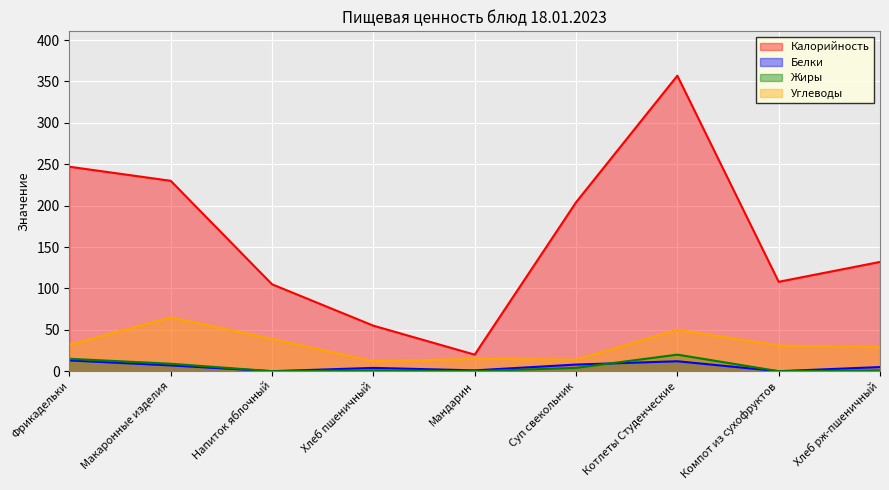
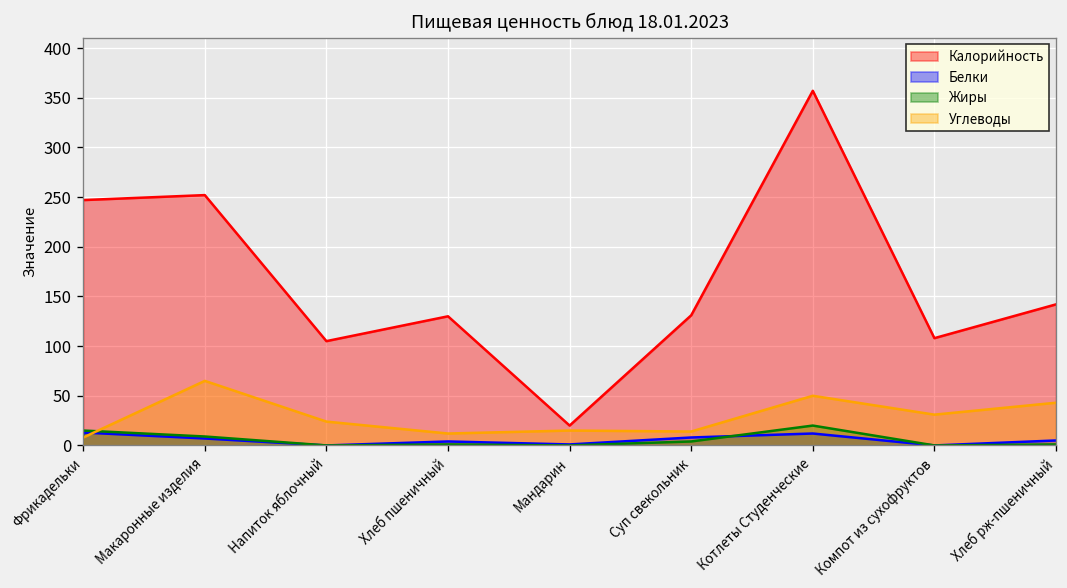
  {
    "Калорийность": {
      "Фрикадельки": 250,
-     "Макаронные изделия": 230,
+     "Макаронные изделия": 250,
      "Напиток яблочный": 110,
-     "Хлеб пшеничный": 60,
+     "Хлеб пшеничный": 130,
      "Мандарин": 20,
-     "Суп свекольник": 200,
+     "Суп свекольник": 130,
      "Котлеты Студенческие": 360,
      "Компот из сухофруктов": 110,
-     "Хлеб рж-пшеничный": 130
+     "Хлеб рж-пшеничный": 140
    },
    "Белки": {
      "Суп свекольник": 10,
      "Котлеты Студенческие": 10,
      "Хлеб рж-пшеничный": 10
    },
    "Жиры": {
      "Суп свекольник": 0,
      "Котлеты Студенческие": 20,
      "Хлеб рж-пшеничный": 0
    },
    "Углеводы": {
-     "Фрикадельки": 30,
+     "Фрикадельки": 10,
      "Макаронные изделия": 70,
-     "Напиток яблочный": 40,
+     "Напиток яблочный": 20,
      "Хлеб пшеничный": 10,
      "Мандарин": 20,
      "Суп свекольник": 10,
      "Котлеты Студенческие": 50,
      "Компот из сухофруктов": 30,
-     "Хлеб рж-пшеничный": 30
+     "Хлеб рж-пшеничный": 40
    }
  }
